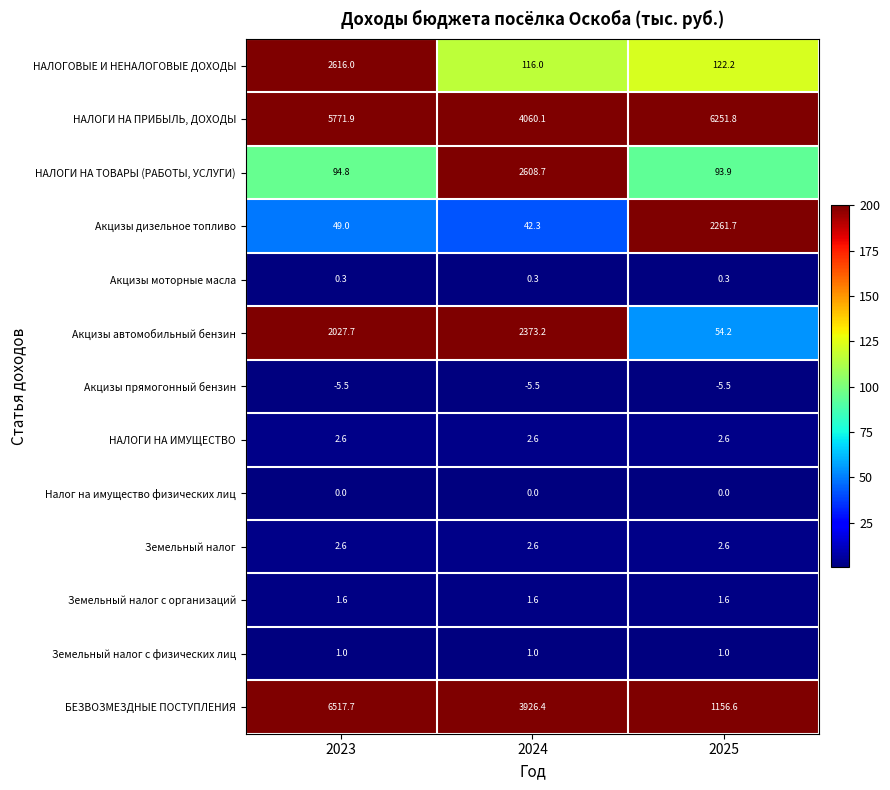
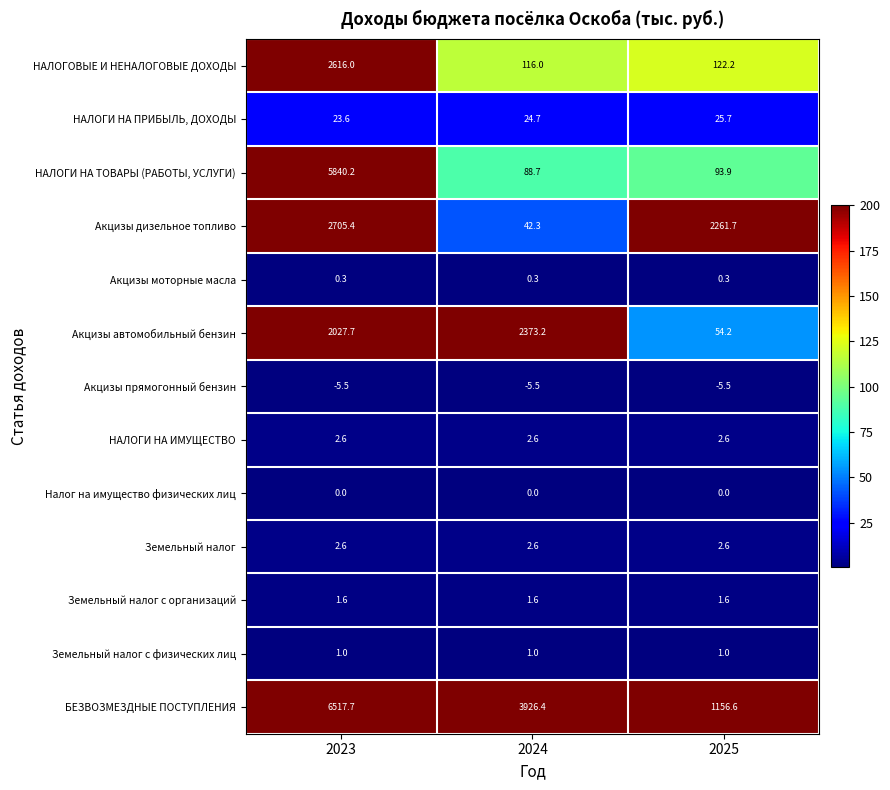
  {
    "НАЛОГОВЫЕ И НЕНАЛОГОВЫЕ ДОХОДЫ": {
      "2023": 2616.0,
      "2024": 116.0,
      "2025": 122.2
    },
    "НАЛОГИ НА ПРИБЫЛЬ, ДОХОДЫ": {
-     "2023": 5771.9,
-     "2024": 4060.1,
-     "2025": 6251.8
+     "2023": 23.6,
+     "2024": 24.7,
+     "2025": 25.7
    },
    "НАЛОГИ НА ТОВАРЫ (РАБОТЫ, УСЛУГИ)": {
-     "2023": 94.8,
-     "2024": 2608.7,
+     "2023": 5840.2,
+     "2024": 88.7,
      "2025": 93.9
    },
    "Акцизы дизельное топливо": {
-     "2023": 49.0,
+     "2023": 2705.4,
      "2024": 42.3,
      "2025": 2261.7
    },
    "Акцизы моторные масла": {
      "2023": 0.3,
      "2024": 0.3,
      "2025": 0.3
    },
    "Акцизы автомобильный бензин": {
      "2023": 2027.7,
      "2024": 2373.2,
      "2025": 54.2
    },
    "Акцизы прямогонный бензин": {
      "2023": -5.5,
      "2024": -5.5,
      "2025": -5.5
    },
    "НАЛОГИ НА ИМУЩЕСТВО": {
      "2023": 2.6,
      "2024": 2.6,
      "2025": 2.6
    },
    "Налог на имущество физических лиц": {
      "2023": 0.0,
      "2024": 0.0,
      "2025": 0.0
    },
    "Земельный налог": {
      "2023": 2.6,
      "2024": 2.6,
      "2025": 2.6
    },
    "Земельный налог с организаций": {
      "2023": 1.6,
      "2024": 1.6,
      "2025": 1.6
    },
    "Земельный налог с физических лиц": {
      "2023": 1.0,
      "2024": 1.0,
      "2025": 1.0
    },
    "БЕЗВОЗМЕЗДНЫЕ ПОСТУПЛЕНИЯ": {
      "2023": 6517.7,
      "2024": 3926.4,
      "2025": 1156.6
    }
  }
